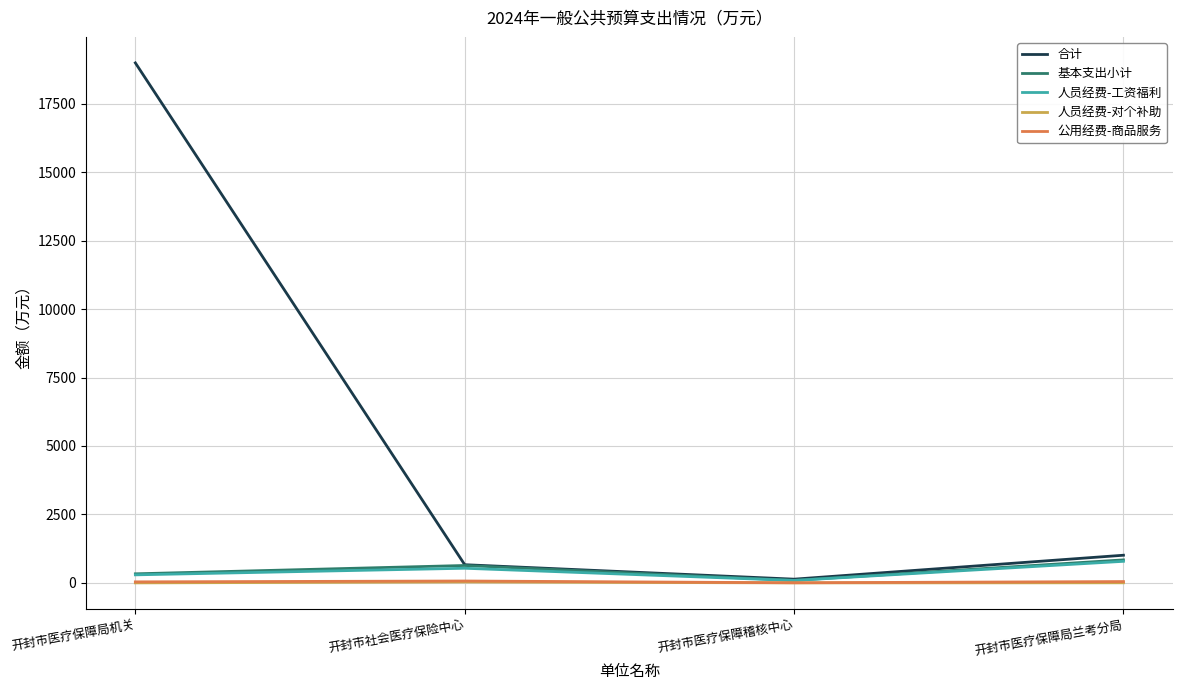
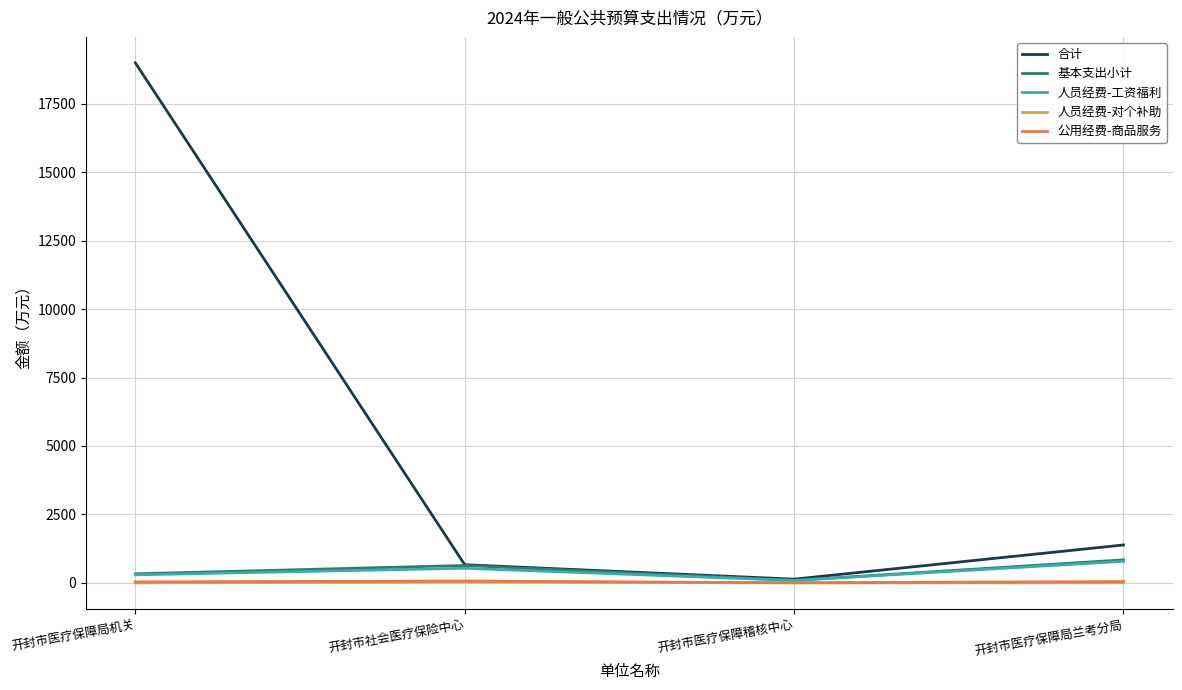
  {
    "合计": {
      "开封市医疗保障局机关": 19000,
-     "开封市医疗保障局兰考分局": 1000
+     "开封市医疗保障局兰考分局": 1400
    },
    "人员经费-工资福利": {
      "开封市社会医疗保险中心": 500
    }
  }
